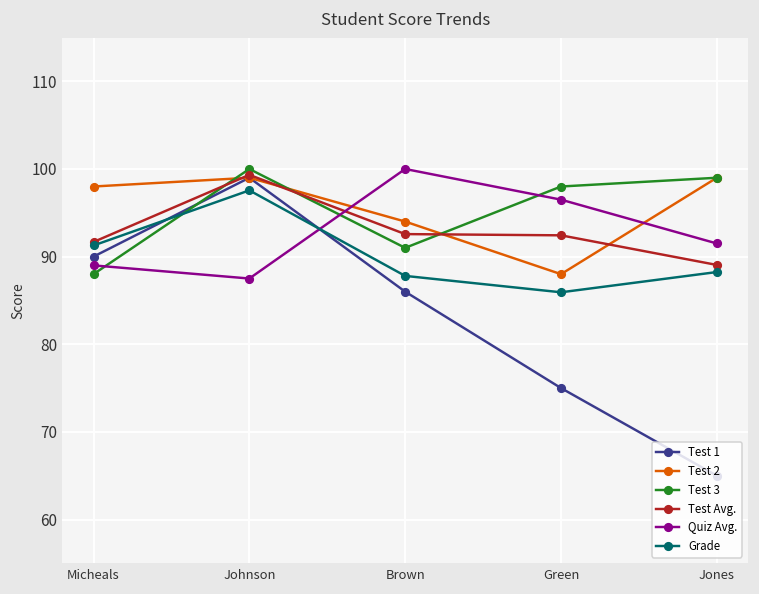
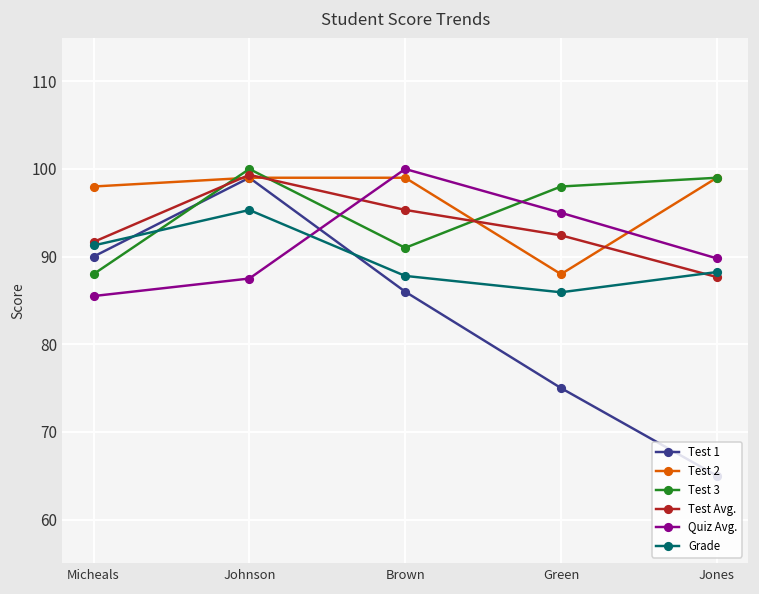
  {
    "Test 1": {
      "Micheals": 90,
      "Brown": 86,
      "Green": 75
    },
    "Test 2": {
      "Micheals": 98,
-     "Brown": 94,
+     "Brown": 99,
      "Green": 88
    },
    "Test 3": {
      "Micheals": 88,
      "Johnson": 100,
      "Brown": 91,
      "Green": 98
    },
    "Test Avg.": {
      "Micheals": 92,
      "Johnson": 99,
-     "Brown": 93,
+     "Brown": 95,
      "Green": 92,
-     "Jones": 89
+     "Jones": 88
    },
    "Quiz Avg.": {
-     "Micheals": 89,
+     "Micheals": 86,
      "Johnson": 88,
      "Brown": 100,
-     "Green": 97,
-     "Jones": 92
+     "Green": 95,
+     "Jones": 90
    },
    "Grade": {
      "Micheals": 91,
-     "Johnson": 98,
+     "Johnson": 95,
      "Brown": 88,
      "Green": 86,
      "Jones": 88
    }
  }
